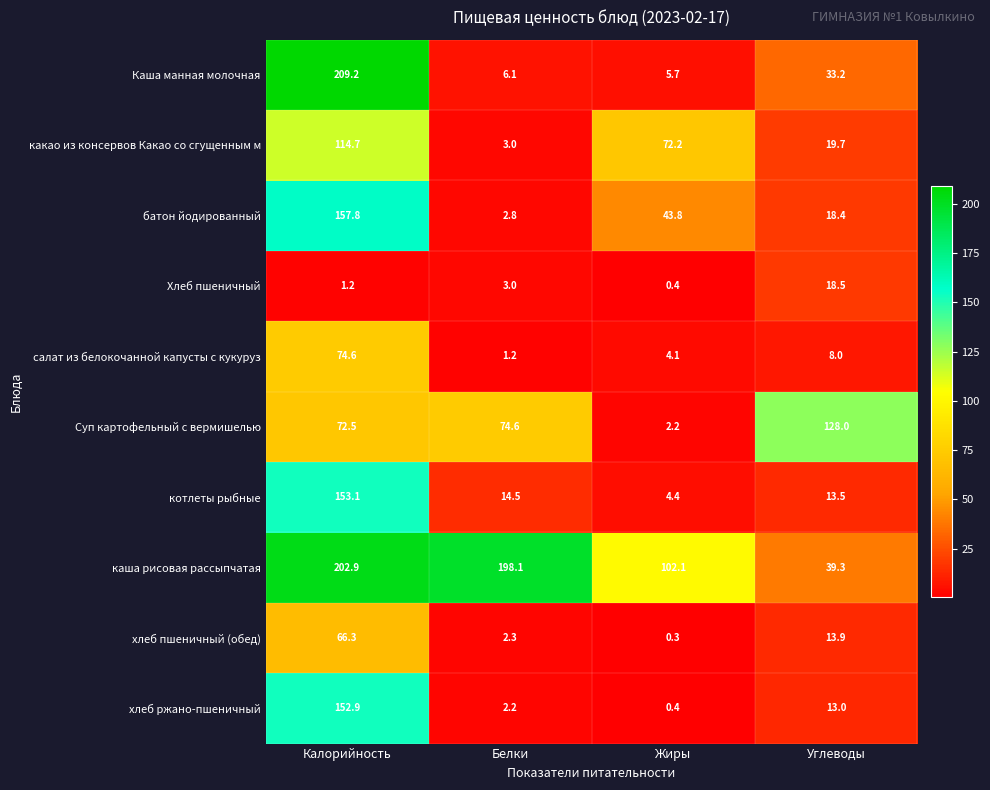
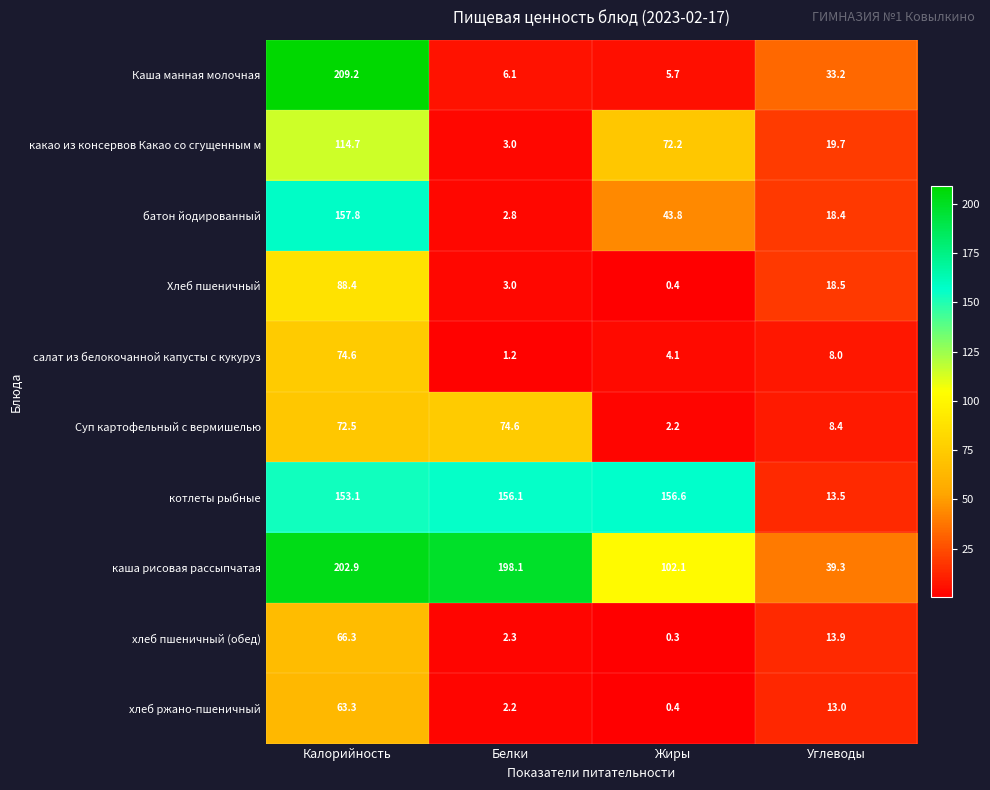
  {
    "Каша манная молочная": {
      "Калорийность": 209.2,
      "Белки": 6.1,
      "Жиры": 5.7,
      "Углеводы": 33.2
    },
    "какао из консервов Какао со сгущенным м": {
      "Калорийность": 114.7,
      "Белки": 3.0,
      "Жиры": 72.2,
      "Углеводы": 19.7
    },
    "батон йодированный": {
      "Калорийность": 157.8,
      "Белки": 2.8,
      "Жиры": 43.8,
      "Углеводы": 18.4
    },
    "Хлеб пшеничный": {
-     "Калорийность": 1.2,
+     "Калорийность": 88.4,
      "Белки": 3.0,
      "Жиры": 0.4,
      "Углеводы": 18.5
    },
    "салат из белокочанной капусты с кукуруз": {
      "Калорийность": 74.6,
      "Белки": 1.2,
      "Жиры": 4.1,
      "Углеводы": 8.0
    },
    "Суп картофельный с вермишелью": {
      "Калорийность": 72.5,
      "Белки": 74.6,
      "Жиры": 2.2,
-     "Углеводы": 128.0
+     "Углеводы": 8.4
    },
    "котлеты рыбные": {
      "Калорийность": 153.1,
-     "Белки": 14.5,
-     "Жиры": 4.4,
+     "Белки": 156.1,
+     "Жиры": 156.6,
      "Углеводы": 13.5
    },
    "каша рисовая рассыпчатая": {
      "Калорийность": 202.9,
      "Белки": 198.1,
      "Жиры": 102.1,
      "Углеводы": 39.3
    },
    "хлеб пшеничный (обед)": {
      "Калорийность": 66.3,
      "Белки": 2.3,
      "Жиры": 0.3,
      "Углеводы": 13.9
    },
    "хлеб ржано-пшеничный": {
-     "Калорийность": 152.9,
+     "Калорийность": 63.3,
      "Белки": 2.2,
      "Жиры": 0.4,
      "Углеводы": 13.0
    }
  }
